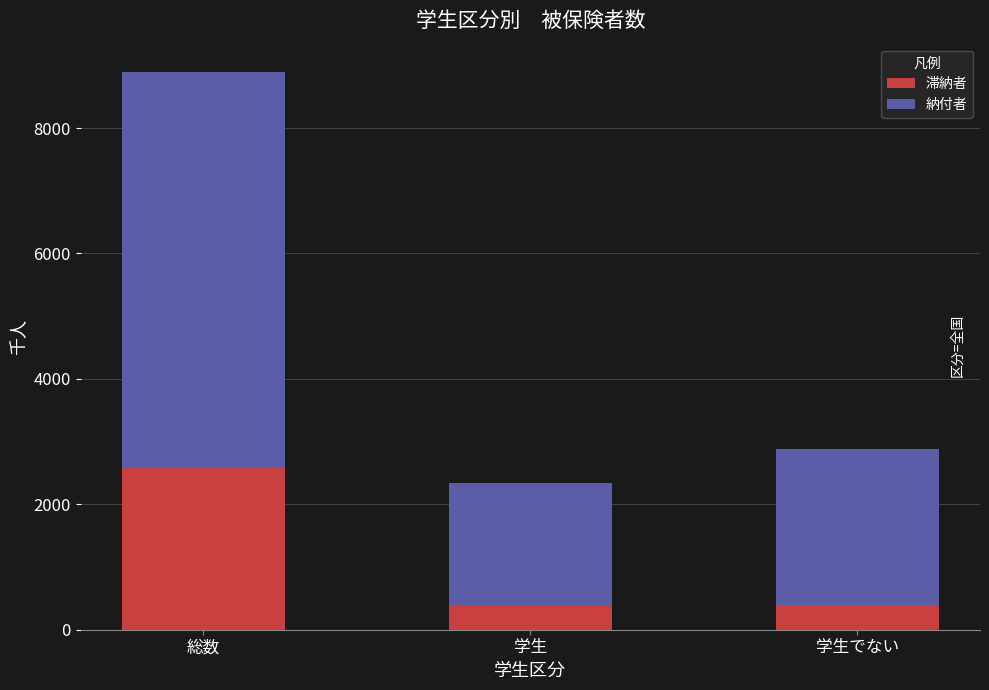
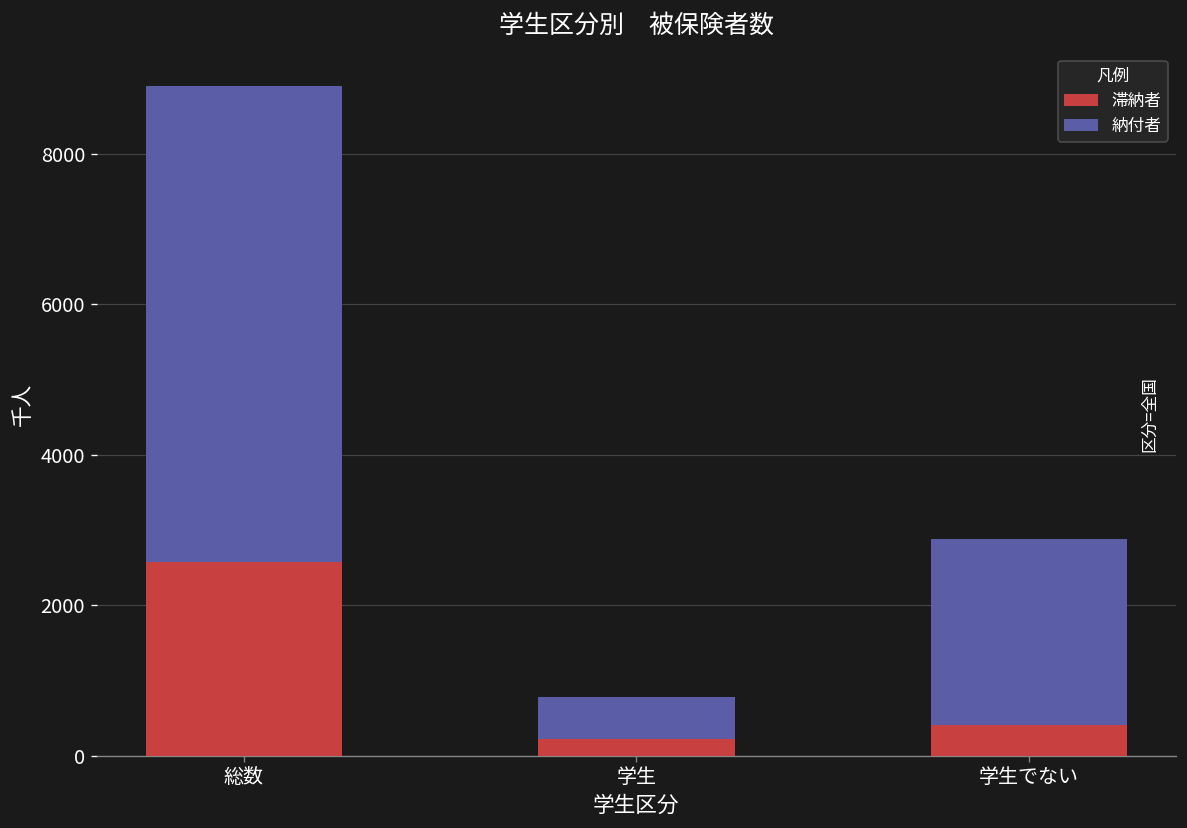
  {
    "滞納者": {
      "総数": 2600,
-     "学生": 400,
+     "学生": 200,
      "学生でない": 400
    },
    "納付者": {
      "総数": 6300,
-     "学生": 2000,
+     "学生": 600,
      "学生でない": 2500
    }
  }
